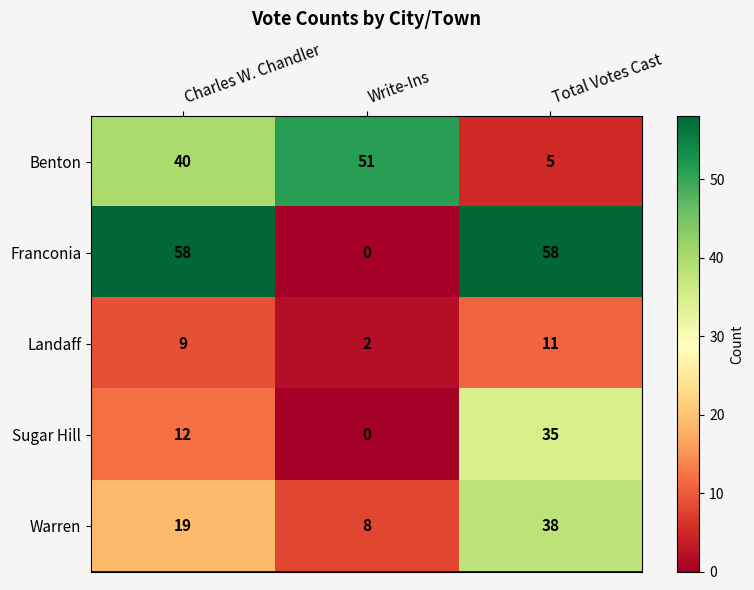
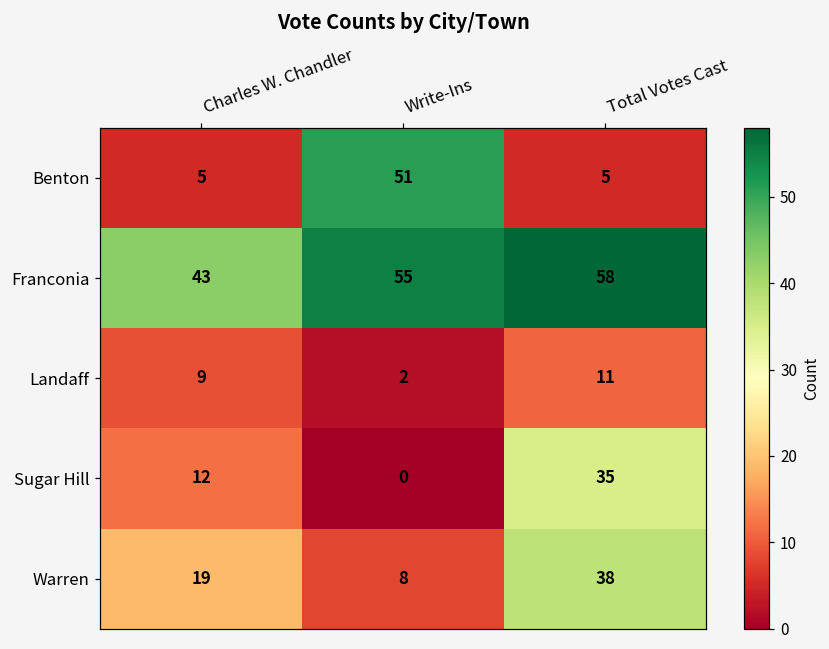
  {
    "Benton": {
-     "Charles W. Chandler": 40,
+     "Charles W. Chandler": 5,
      "Write-Ins": 51,
      "Total Votes Cast": 5
    },
    "Franconia": {
-     "Charles W. Chandler": 58,
-     "Write-Ins": 0,
+     "Charles W. Chandler": 43,
+     "Write-Ins": 55,
      "Total Votes Cast": 58
    },
    "Landaff": {
      "Charles W. Chandler": 9,
      "Write-Ins": 2,
      "Total Votes Cast": 11
    },
    "Sugar Hill": {
      "Charles W. Chandler": 12,
      "Write-Ins": 0,
      "Total Votes Cast": 35
    },
    "Warren": {
      "Charles W. Chandler": 19,
      "Write-Ins": 8,
      "Total Votes Cast": 38
    }
  }
